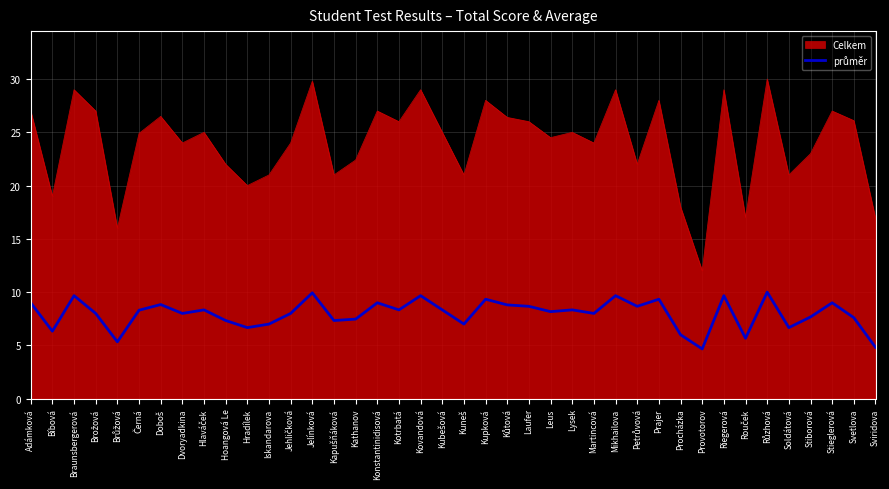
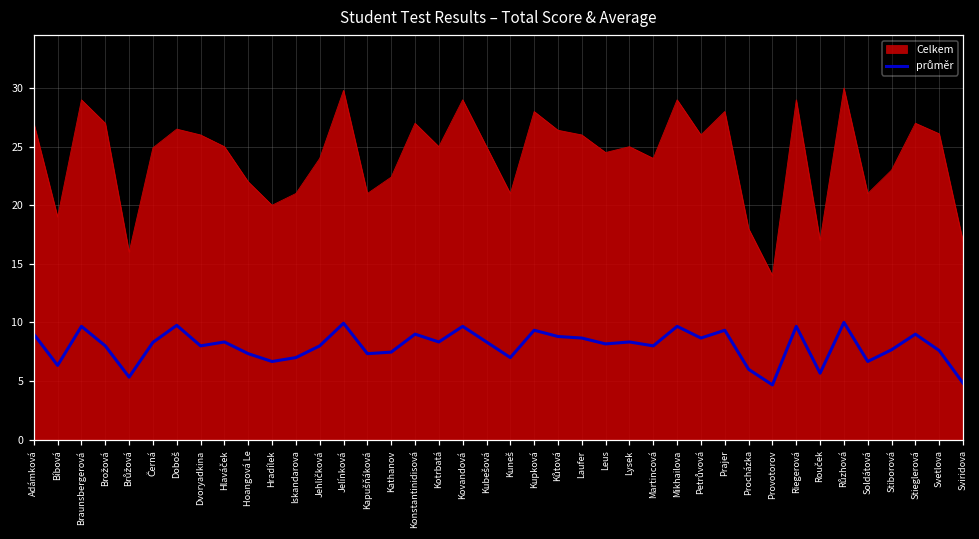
  {
    "Celkem": {
      "Adámková": 27,
      "Bíbová": 19,
      "Braunsbergerová": 29,
      "Brožová": 27,
      "Brůžová": 16,
      "Černá": 25,
      "Doboš": 26.5,
-     "Dvoryadkina": 24,
+     "Dvoryadkina": 26,
      "Hlaváček": 25,
      "Hoangová Le": 22,
      "Hradílek": 20,
      "Iskandarova": 21,
      "Jehličková": 24,
      "Jelínková": 30,
      "Kapušňáková": 21,
      "Kathanov": 22.4,
      "Konstantinidisová": 27,
-     "Kotrbatá": 26,
+     "Kotrbatá": 25,
      "Kovandová": 29,
      "Kubešová": 25,
      "Kuneš": 21,
      "Kupková": 28,
      "Kůtová": 26.4,
      "Laufer": 26,
      "Leus": 24.5,
      "Lysek": 25,
      "Martincová": 24,
      "Mikhailova": 29,
-     "Petrůvová": 22,
+     "Petrůvová": 26,
      "Prajer": 28,
      "Procházka": 18,
-     "Provotorov": 12,
+     "Provotorov": 14,
      "Riegerová": 29,
      "Rouček": 17,
      "Růzhová": 30,
      "Soldátová": 21,
      "Stiborová": 23,
      "Stieglerová": 27,
      "Svetlova": 26,
      "Sviridova": 17
    },
    "průměr": {
      "Adámková": 9.0,
      "Bíbová": 6.3,
      "Braunsbergerová": 9.7,
      "Brožová": 8.0,
      "Brůžová": 5.3,
      "Černá": 8.3,
-     "Doboš": 8.8,
+     "Doboš": 9.8,
      "Dvoryadkina": 8.0,
      "Hlaváček": 8.3,
      "Hoangová Le": 7.3,
      "Hradílek": 6.7,
      "Iskandarova": 7.0,
      "Jehličková": 8.0,
      "Jelínková": 9.9,
      "Kapušňáková": 7.3,
      "Kathanov": 7.5,
      "Konstantinidisová": 9.0,
      "Kotrbatá": 8.3,
      "Kovandová": 9.7,
      "Kubešová": 8.3,
      "Kuneš": 7.0,
      "Kupková": 9.3,
      "Kůtová": 8.8,
      "Laufer": 8.7,
      "Leus": 8.2,
      "Lysek": 8.3,
      "Martincová": 8.0,
      "Mikhailova": 9.7,
      "Petrůvová": 8.7,
      "Prajer": 9.3,
      "Procházka": 6.0,
      "Provotorov": 4.7,
      "Riegerová": 9.7,
      "Rouček": 5.7,
      "Růzhová": 10.0,
      "Soldátová": 6.7,
      "Stiborová": 7.7,
      "Stieglerová": 9.0,
      "Svetlova": 7.6,
      "Sviridova": 4.8
    }
  }
